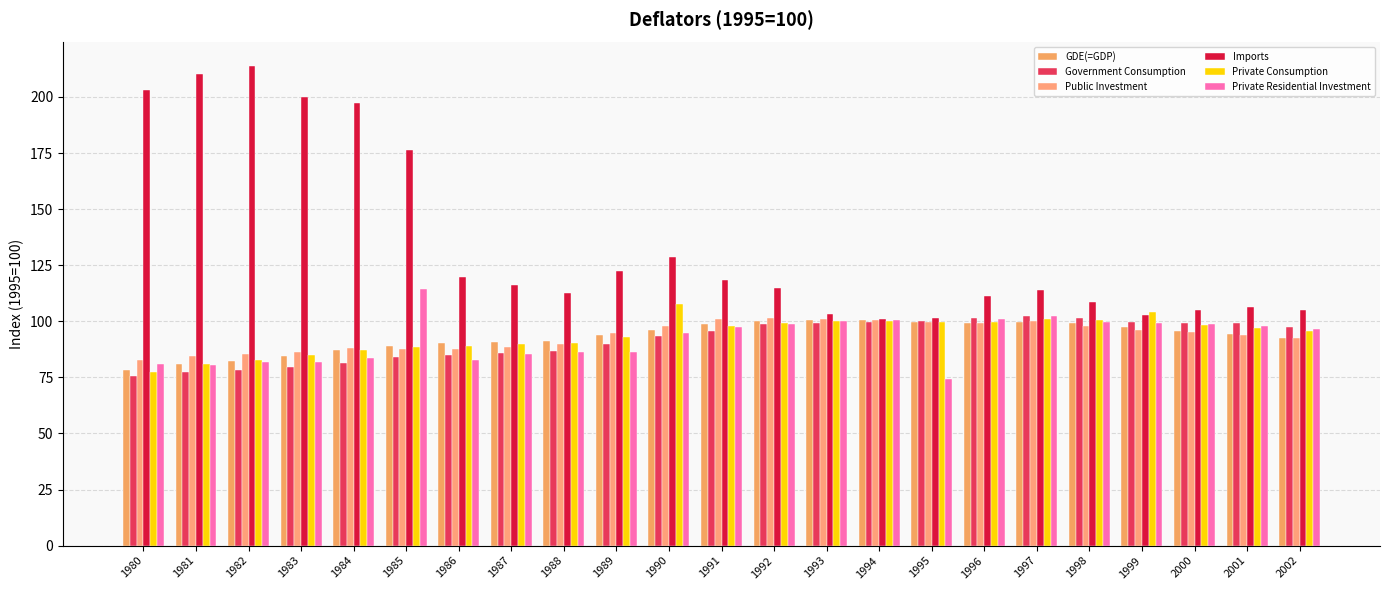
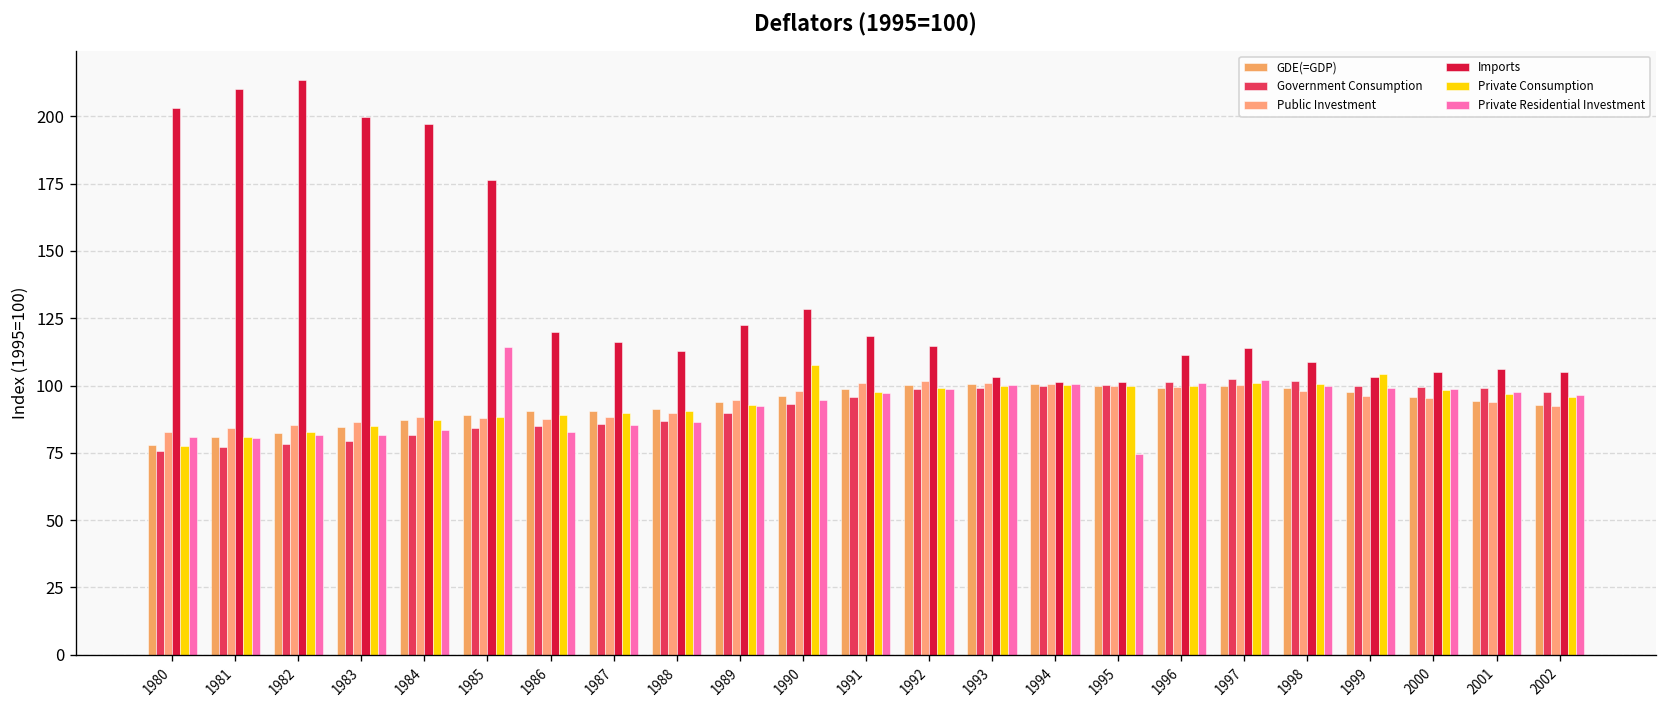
  {
    "Private Consumption": {
      "1980": 78,
      "1981": 81,
      "1982": 83,
      "1983": 85,
      "1984": 87,
      "1985": 89,
      "1986": 89,
      "1987": 90,
      "1988": 90,
      "1989": 93,
      "1990": 108,
      "1991": 98,
      "1992": 99,
      "1993": 100,
      "1994": 100,
      "1995": 100,
      "1996": 100,
      "1997": 101,
      "1998": 101,
      "1999": 104,
      "2000": 98,
      "2001": 97,
      "2002": 96
    },
    "Private Residential Investment": {
      "1980": 81,
      "1981": 81,
      "1982": 82,
      "1983": 82,
      "1984": 84,
      "1985": 115,
      "1986": 83,
      "1987": 85,
      "1988": 86,
-     "1989": 86,
+     "1989": 93,
      "1990": 95,
      "1991": 97,
      "1992": 99,
      "1993": 100,
      "1994": 101,
      "1995": 74,
      "1996": 101,
      "1997": 102,
      "1998": 100,
      "1999": 99,
      "2000": 99,
      "2001": 98,
      "2002": 97
    }
  }
